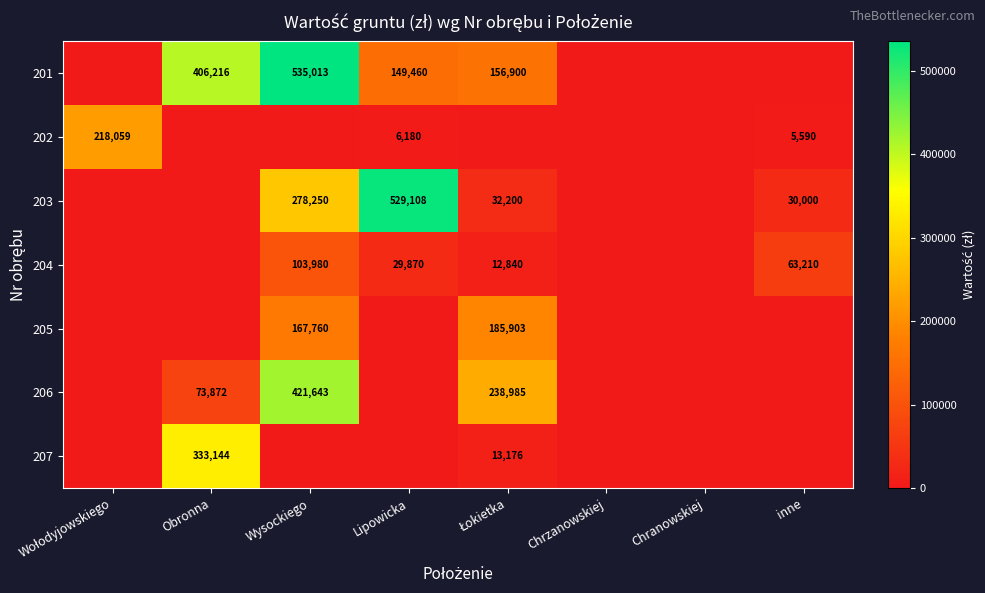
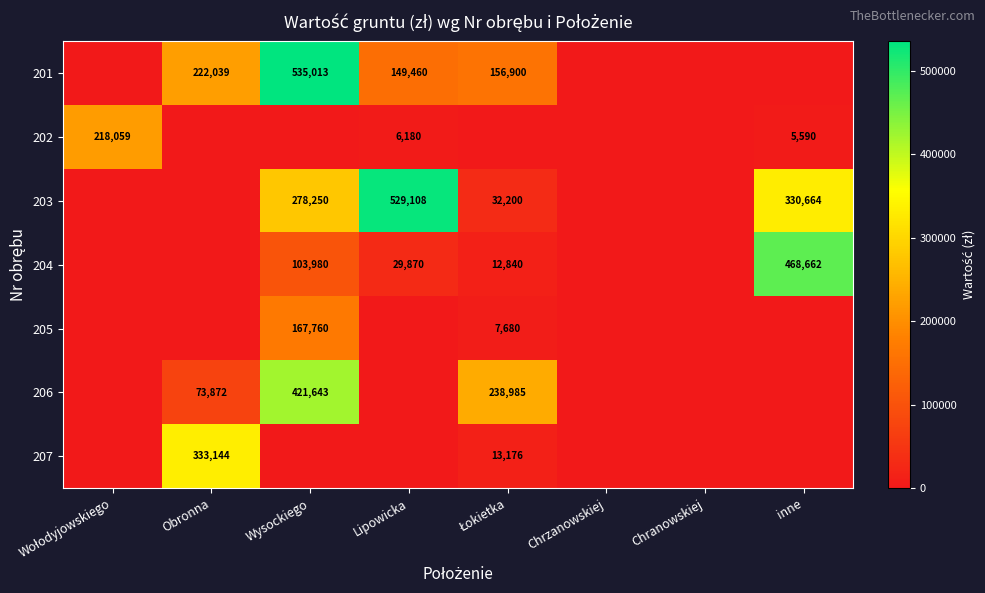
  {
    "201": {
-     "Obronna": "406,216",
+     "Obronna": "222,039",
      "Wysockiego": "535,013",
      "Lipowicka": "149,460",
      "Łokietka": "156,900"
    },
    "202": {
      "Wołodyjowskiego": "218,059",
      "Lipowicka": "6,180",
      "inne": "5,590"
    },
    "203": {
      "Wysockiego": "278,250",
      "Lipowicka": "529,108",
      "Łokietka": "32,200",
-     "inne": "30,000"
+     "inne": "330,664"
    },
    "204": {
      "Wysockiego": "103,980",
      "Lipowicka": "29,870",
      "Łokietka": "12,840",
-     "inne": "63,210"
+     "inne": "468,662"
    },
    "205": {
      "Wysockiego": "167,760",
-     "Łokietka": "185,903"
+     "Łokietka": "7,680"
    },
    "206": {
      "Obronna": "73,872",
      "Wysockiego": "421,643",
      "Łokietka": "238,985"
    },
    "207": {
      "Obronna": "333,144",
      "Łokietka": "13,176"
    }
  }
